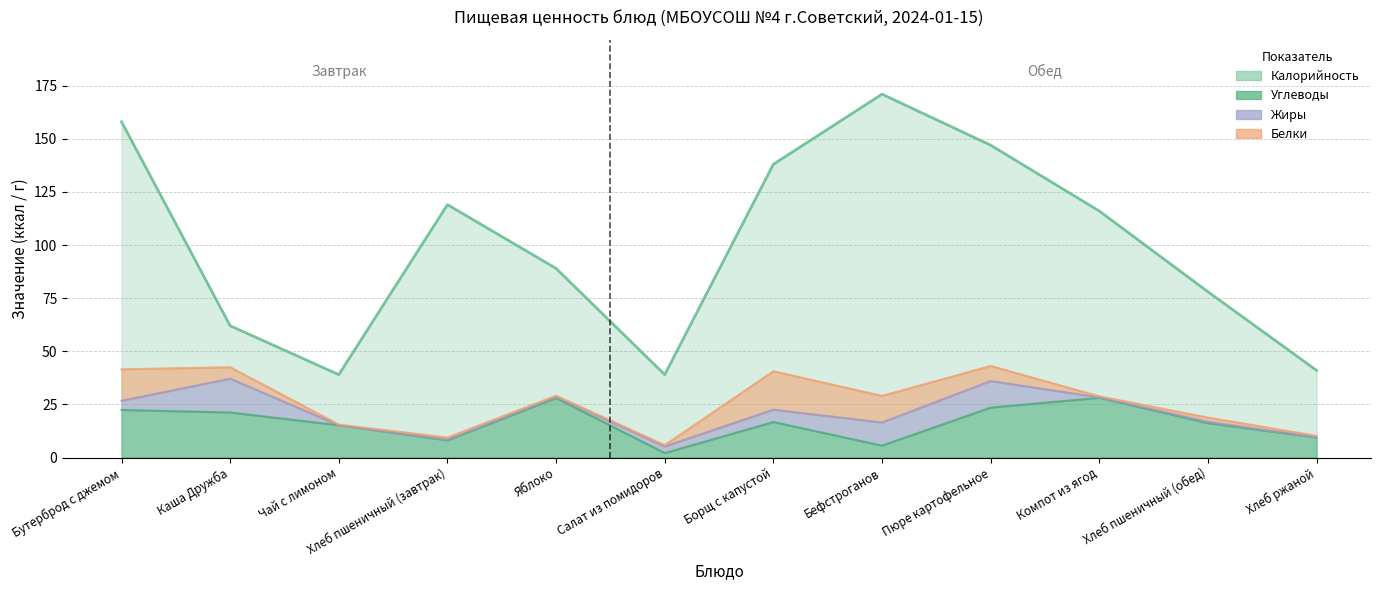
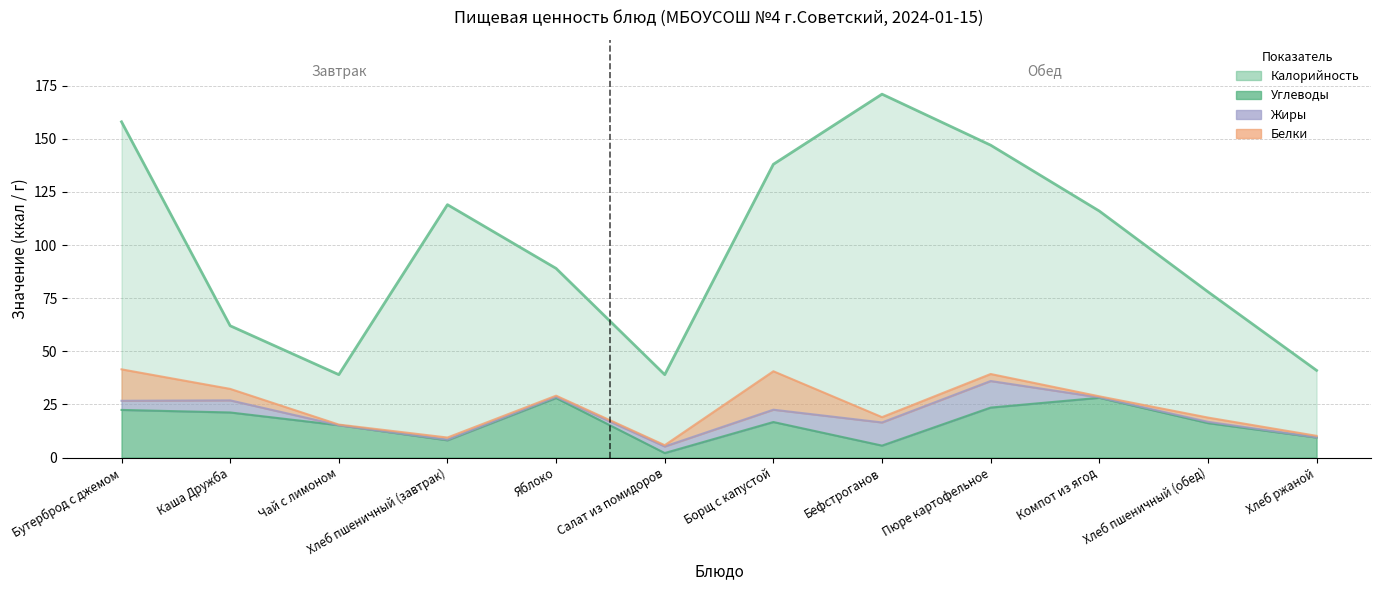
  {
    "Жиры": {
      "Бутерброд с джемом": 4,
-     "Каша Дружба": 16,
+     "Каша Дружба": 6,
      "Борщ с капустой": 6,
      "Бефстроганов": 11,
      "Пюре картофельное": 13
    },
    "Белки": {
      "Бутерброд с джемом": 15,
      "Каша Дружба": 5,
      "Борщ с капустой": 18,
-     "Бефстроганов": 13,
-     "Пюре картофельное": 7,
+     "Бефстроганов": 3,
+     "Пюре картофельное": 3,
      "Хлеб пшеничный (обед)": 2
    }
  }
